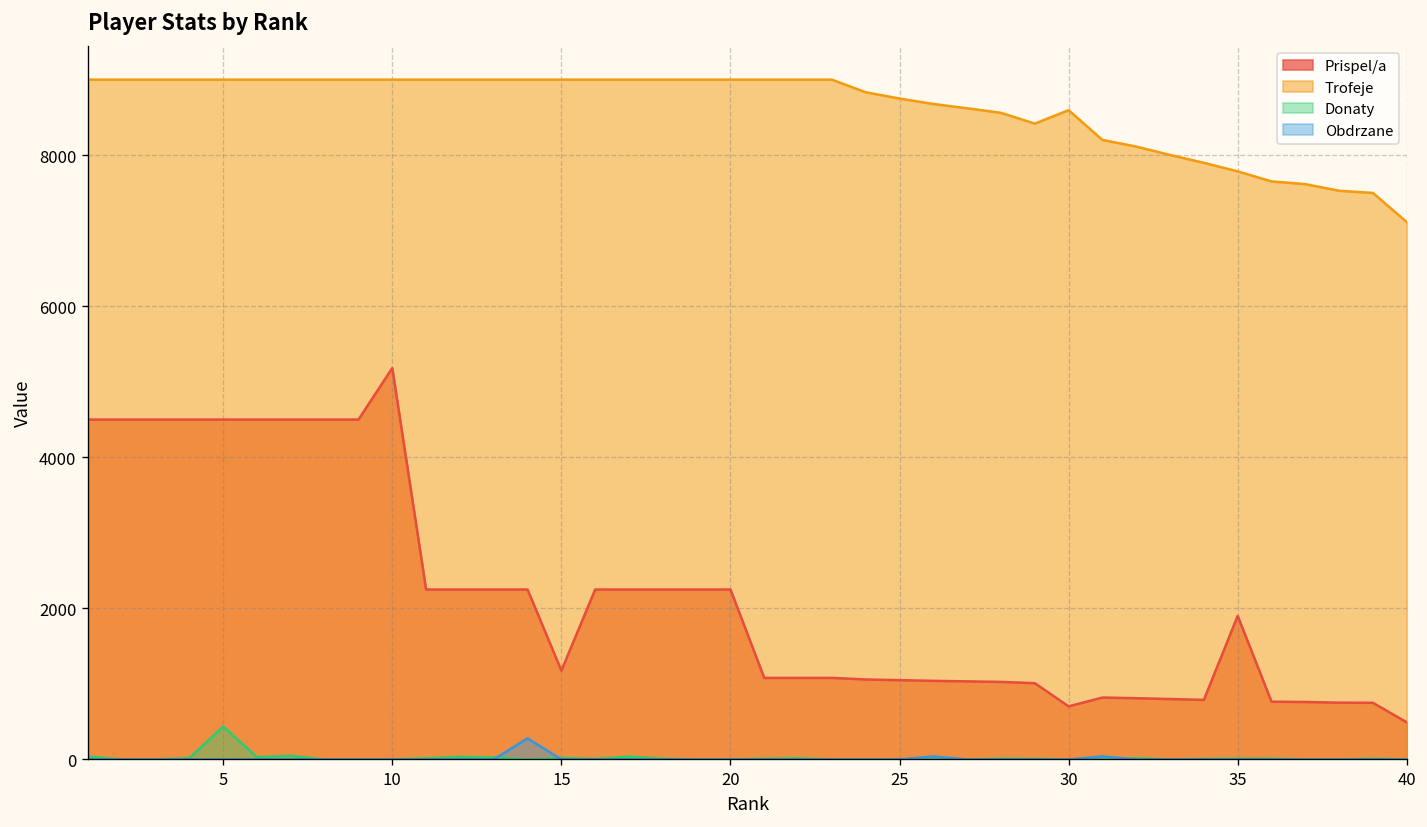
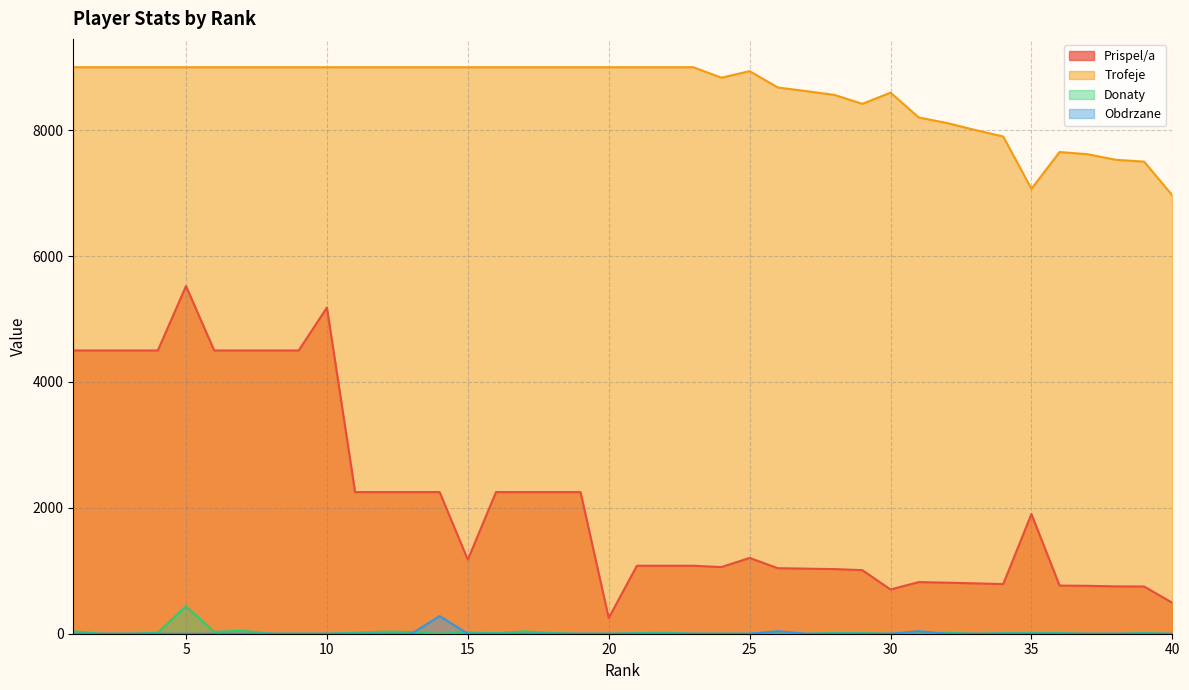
  {
    "Prispel/a": {
-     "5": 4500,
+     "5": 5500,
      "10": 5200,
      "15": 1200,
-     "20": 2300,
-     "25": 1100,
+     "20": 200,
+     "25": 1200,
      "30": 700,
      "35": 1900,
      "40": 500
    },
    "Trofeje": {
      "5": 9000,
      "10": 9000,
      "15": 9000,
      "20": 9000,
-     "25": 8800,
+     "25": 8900,
      "30": 8600,
-     "35": 7800,
-     "40": 7100
+     "35": 7100,
+     "40": 7000
    },
    "Donaty": {
      "5": 400
    },
    "Obdrzane": {
      "5": 0
    }
  }
